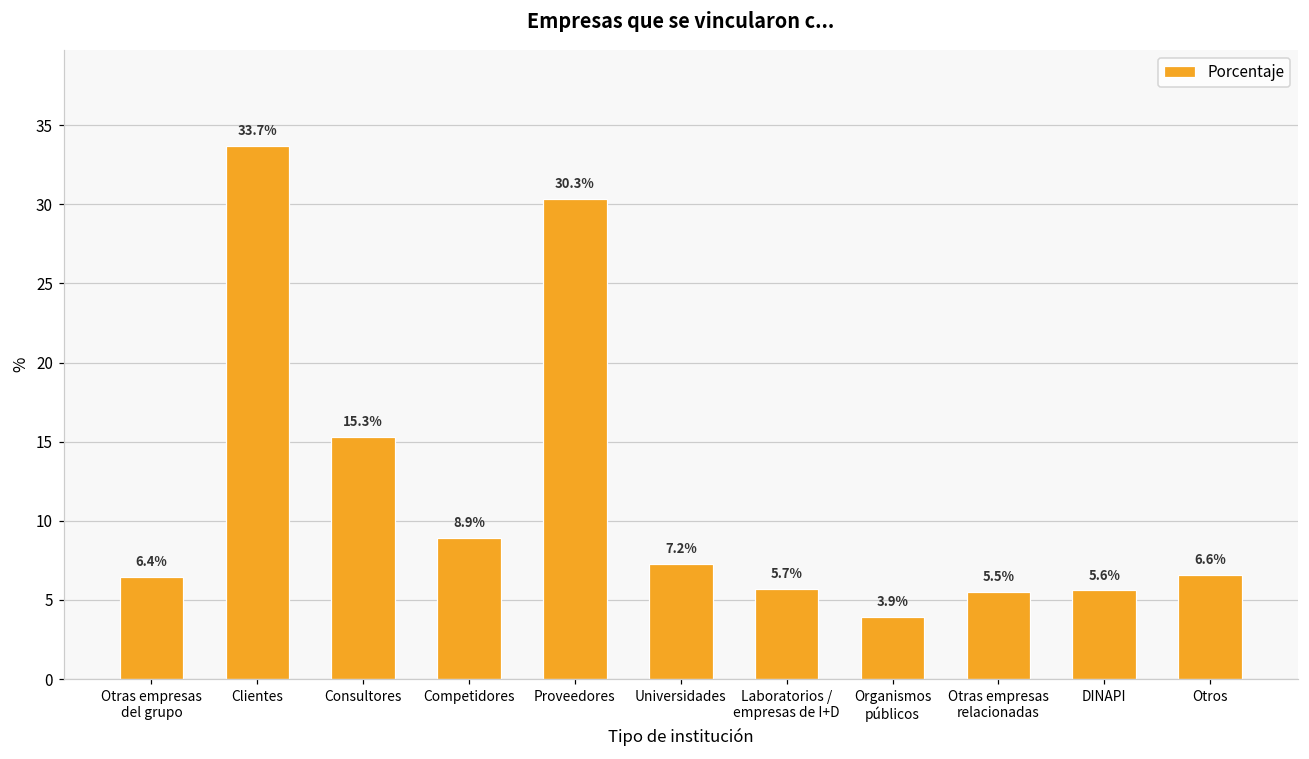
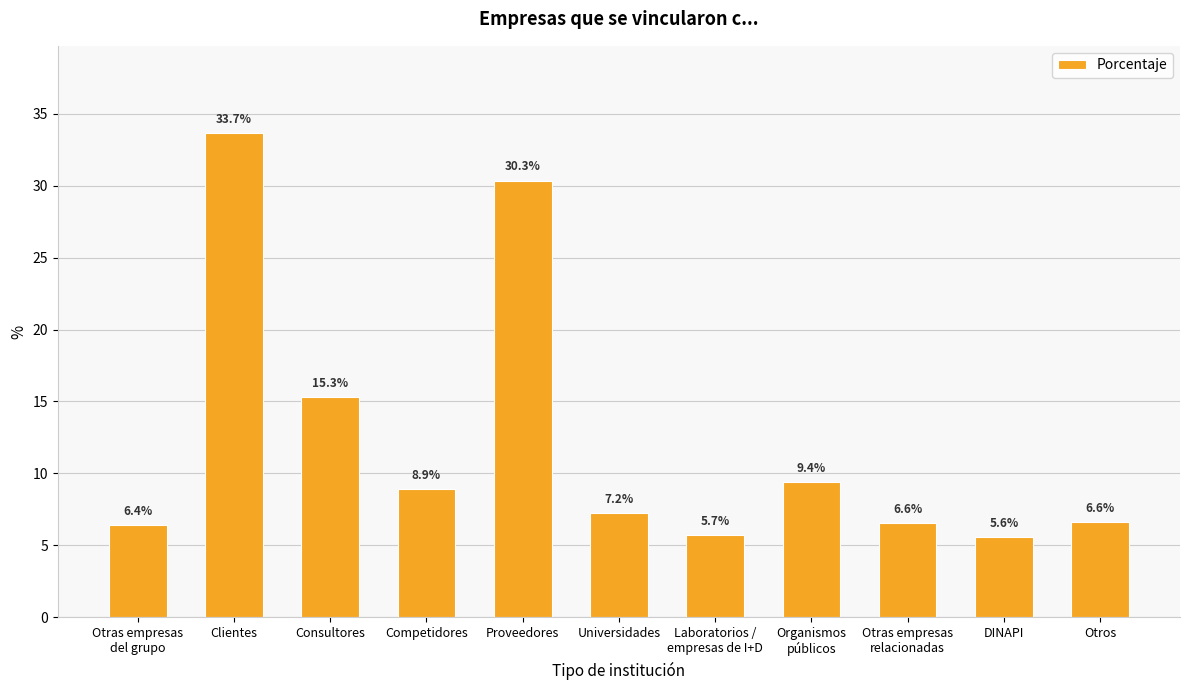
  {
    "Otras empresas del grupo": "6.4%",
    "Clientes": "33.7%",
    "Consultores": "15.3%",
    "Competidores": "8.9%",
    "Proveedores": "30.3%",
    "Universidades": "7.2%",
    "Laboratorios / empresas de I+D": "5.7%",
-   "Organismos públicos": "3.9%",
-   "Otras empresas relacionadas": "5.5%",
+   "Organismos públicos": "9.4%",
+   "Otras empresas relacionadas": "6.6%",
    "DINAPI": "5.6%",
    "Otros": "6.6%"
  }
